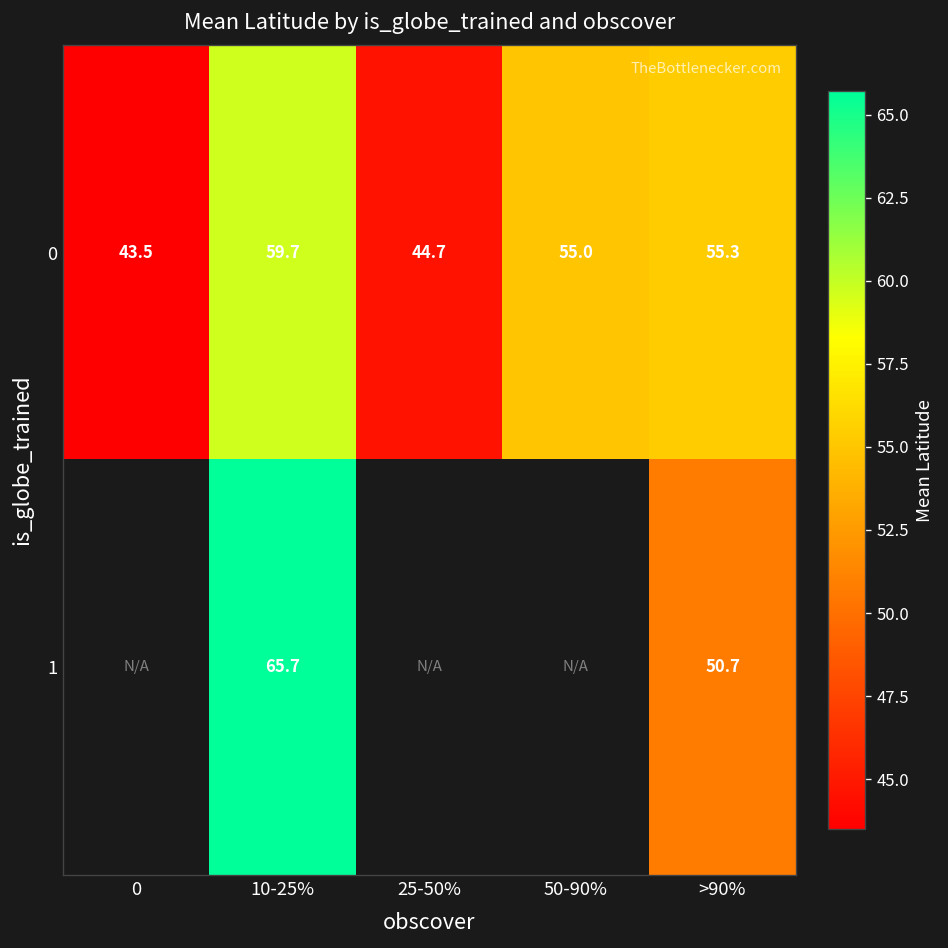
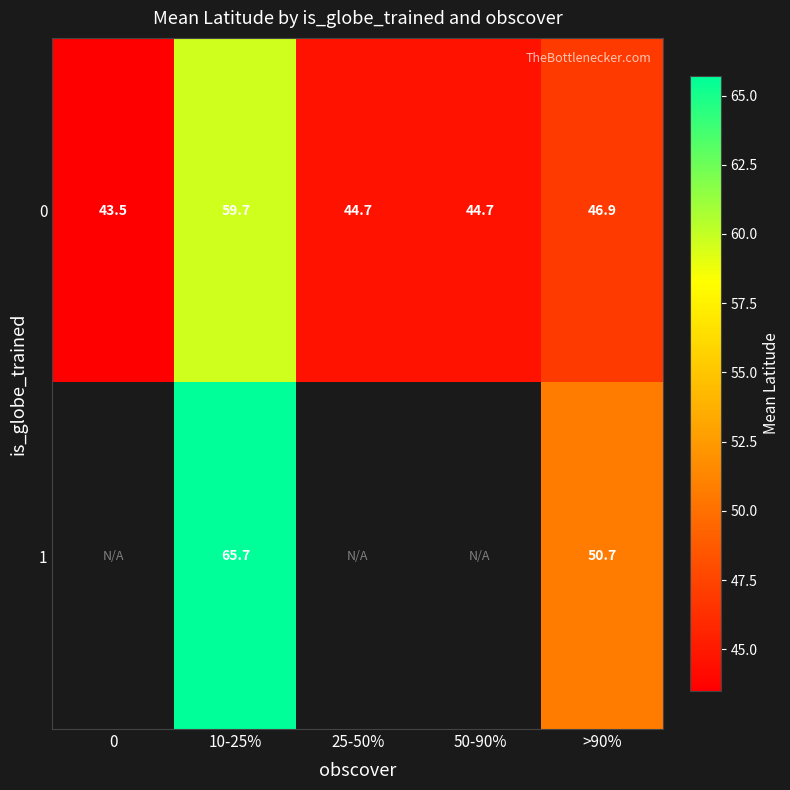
  {
    "0": {
      "0": 43.5,
      "10-25%": 59.7,
      "25-50%": 44.7,
-     "50-90%": 55.0,
-     ">90%": 55.3
+     "50-90%": 44.7,
+     ">90%": 46.9
    },
    "1": {
      "10-25%": 65.7,
      ">90%": 50.7
    }
  }
